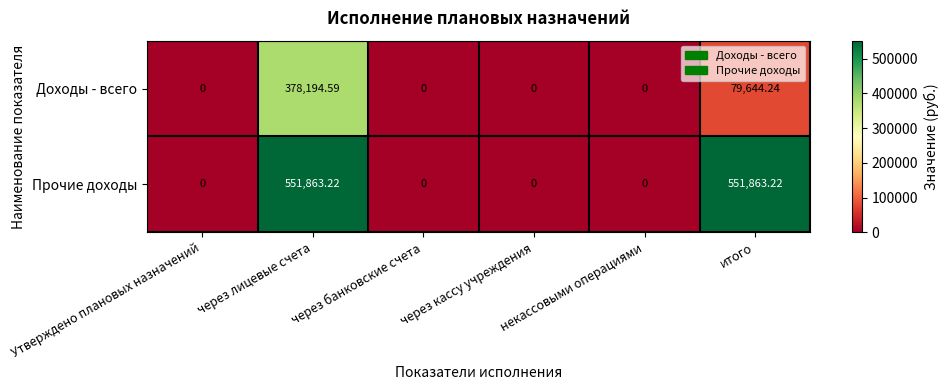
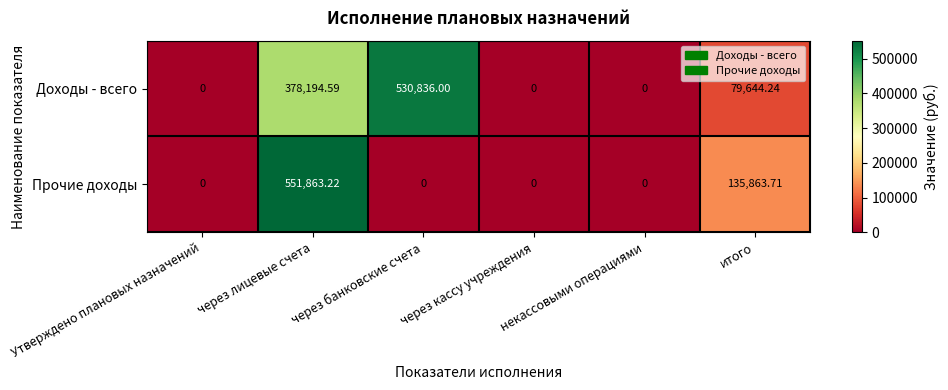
  {
    "Доходы - всего": {
      "Утверждено плановых назначений": "0",
      "через лицевые счета": "378,194.59",
-     "через банковские счета": "0",
+     "через банковские счета": "530,836.00",
      "через кассу учреждения": "0",
      "некассовыми операциями": "0",
      "итого": "79,644.24"
    },
    "Прочие доходы": {
      "Утверждено плановых назначений": "0",
      "через лицевые счета": "551,863.22",
      "через банковские счета": "0",
      "через кассу учреждения": "0",
      "некассовыми операциями": "0",
-     "итого": "551,863.22"
+     "итого": "135,863.71"
    }
  }
